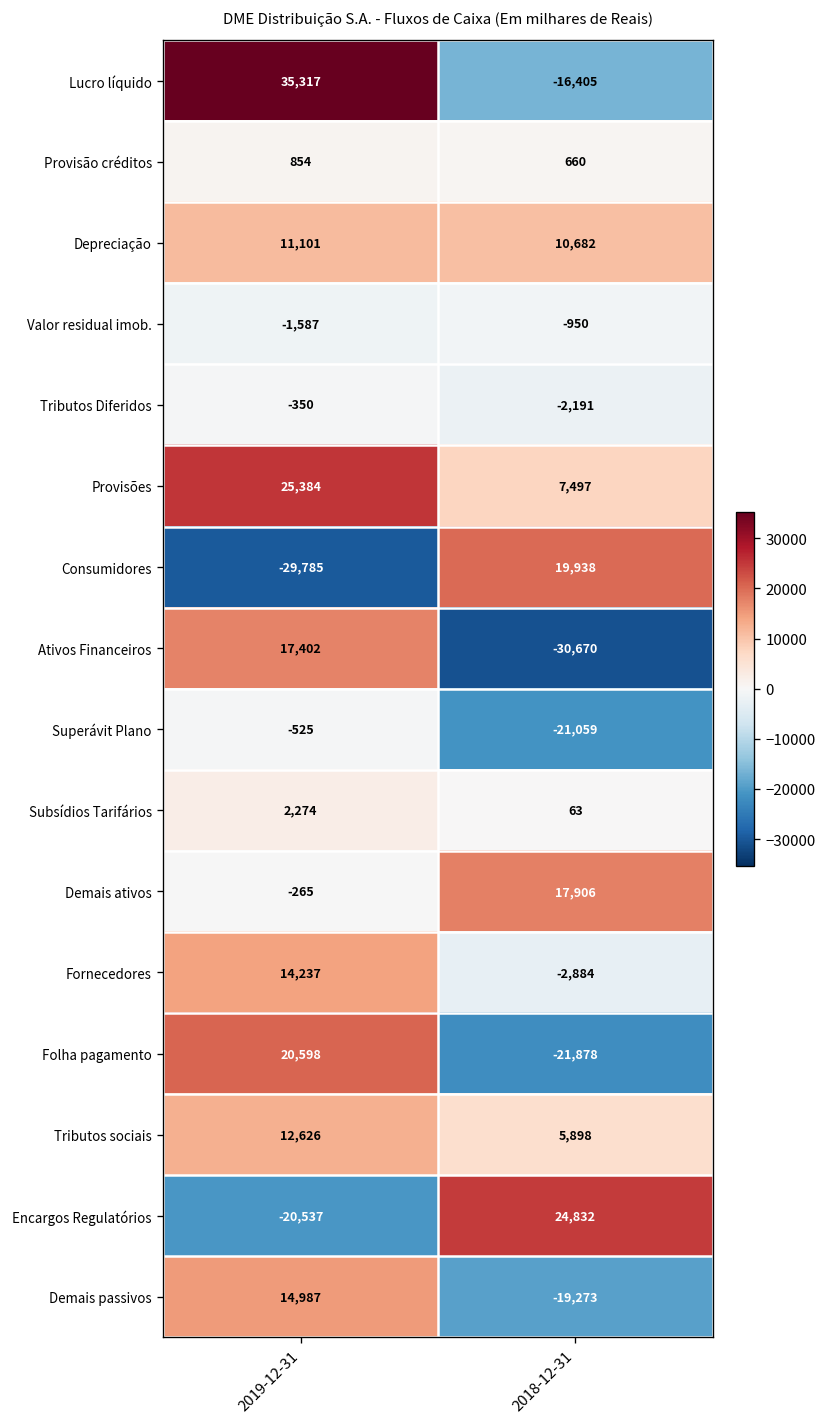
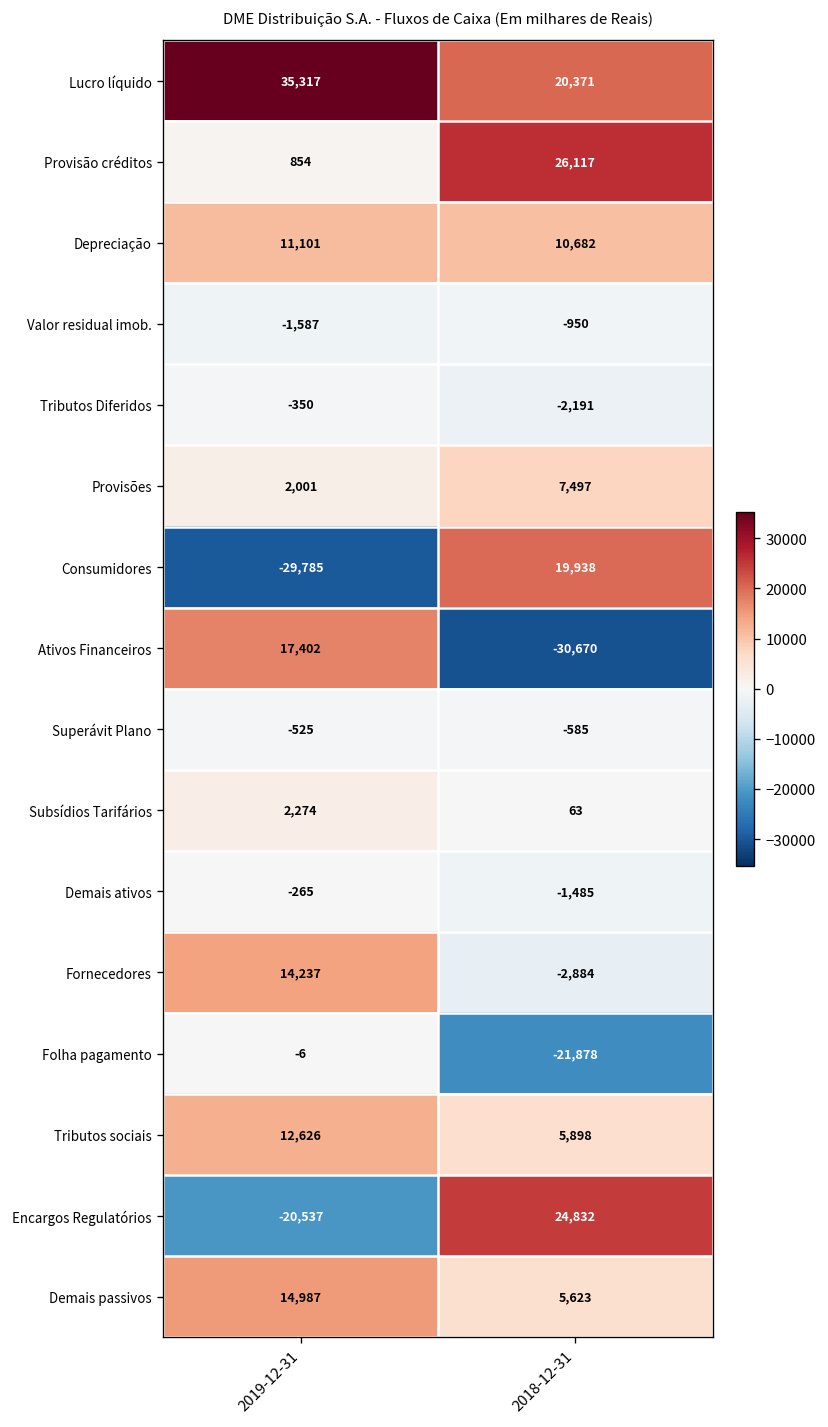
  {
    "Lucro líquido": {
      "2019-12-31": "35,317",
-     "2018-12-31": "-16,405"
+     "2018-12-31": "20,371"
    },
    "Provisão créditos": {
      "2019-12-31": "854",
-     "2018-12-31": "660"
+     "2018-12-31": "26,117"
    },
    "Depreciação": {
      "2019-12-31": "11,101",
      "2018-12-31": "10,682"
    },
    "Valor residual imob.": {
      "2019-12-31": "-1,587",
      "2018-12-31": "-950"
    },
    "Tributos Diferidos": {
      "2019-12-31": "-350",
      "2018-12-31": "-2,191"
    },
    "Provisões": {
-     "2019-12-31": "25,384",
+     "2019-12-31": "2,001",
      "2018-12-31": "7,497"
    },
    "Consumidores": {
      "2019-12-31": "-29,785",
      "2018-12-31": "19,938"
    },
    "Ativos Financeiros": {
      "2019-12-31": "17,402",
      "2018-12-31": "-30,670"
    },
    "Superávit Plano": {
      "2019-12-31": "-525",
-     "2018-12-31": "-21,059"
+     "2018-12-31": "-585"
    },
    "Subsídios Tarifários": {
      "2019-12-31": "2,274",
      "2018-12-31": "63"
    },
    "Demais ativos": {
      "2019-12-31": "-265",
-     "2018-12-31": "17,906"
+     "2018-12-31": "-1,485"
    },
    "Fornecedores": {
      "2019-12-31": "14,237",
      "2018-12-31": "-2,884"
    },
    "Folha pagamento": {
-     "2019-12-31": "20,598",
+     "2019-12-31": "-6",
      "2018-12-31": "-21,878"
    },
    "Tributos sociais": {
      "2019-12-31": "12,626",
      "2018-12-31": "5,898"
    },
    "Encargos Regulatórios": {
      "2019-12-31": "-20,537",
      "2018-12-31": "24,832"
    },
    "Demais passivos": {
      "2019-12-31": "14,987",
-     "2018-12-31": "-19,273"
+     "2018-12-31": "5,623"
    }
  }
